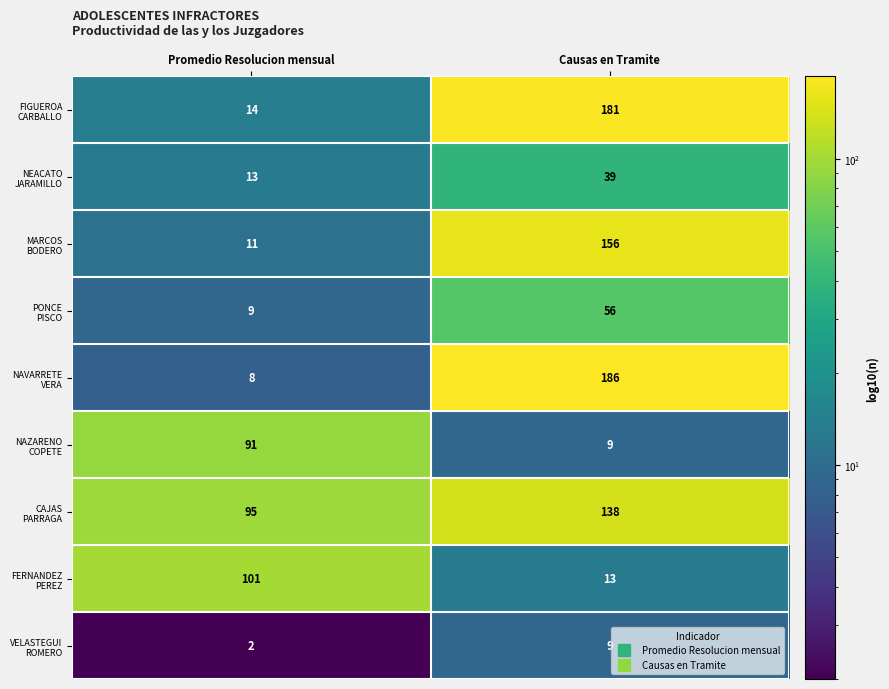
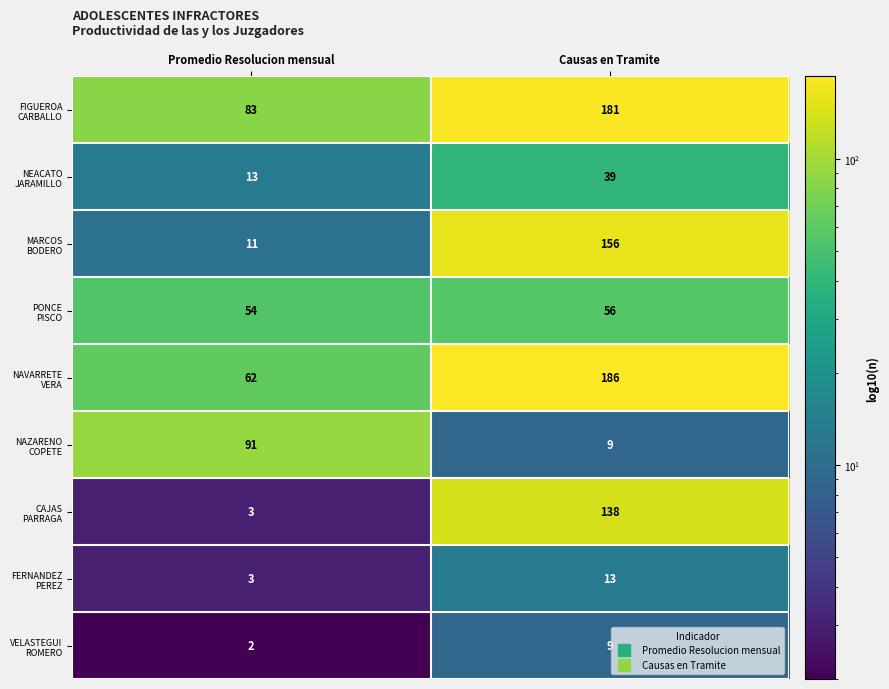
  {
    "FIGUEROA CARBALLO": {
-     "Promedio Resolucion mensual": 14,
+     "Promedio Resolucion mensual": 83,
      "Causas en Tramite": 181
    },
    "NEACATO JARAMILLO": {
      "Promedio Resolucion mensual": 13,
      "Causas en Tramite": 39
    },
    "MARCOS BODERO": {
      "Promedio Resolucion mensual": 11,
      "Causas en Tramite": 156
    },
    "PONCE PISCO": {
-     "Promedio Resolucion mensual": 9,
+     "Promedio Resolucion mensual": 54,
      "Causas en Tramite": 56
    },
    "NAVARRETE VERA": {
-     "Promedio Resolucion mensual": 8,
+     "Promedio Resolucion mensual": 62,
      "Causas en Tramite": 186
    },
    "NAZARENO COPETE": {
      "Promedio Resolucion mensual": 91,
      "Causas en Tramite": 9
    },
    "CAJAS PARRAGA": {
-     "Promedio Resolucion mensual": 95,
+     "Promedio Resolucion mensual": 3,
      "Causas en Tramite": 138
    },
    "FERNANDEZ PEREZ": {
-     "Promedio Resolucion mensual": 101,
+     "Promedio Resolucion mensual": 3,
      "Causas en Tramite": 13
    },
    "VELASTEGUI ROMERO": {
      "Promedio Resolucion mensual": 2
    }
  }
